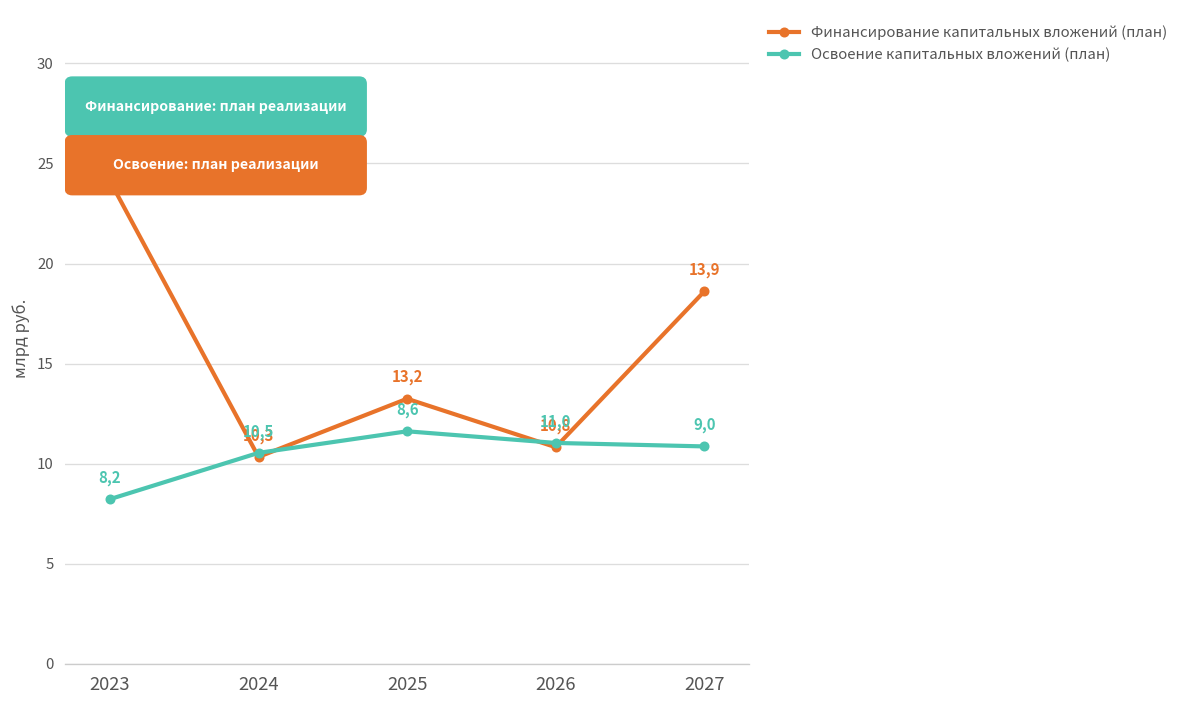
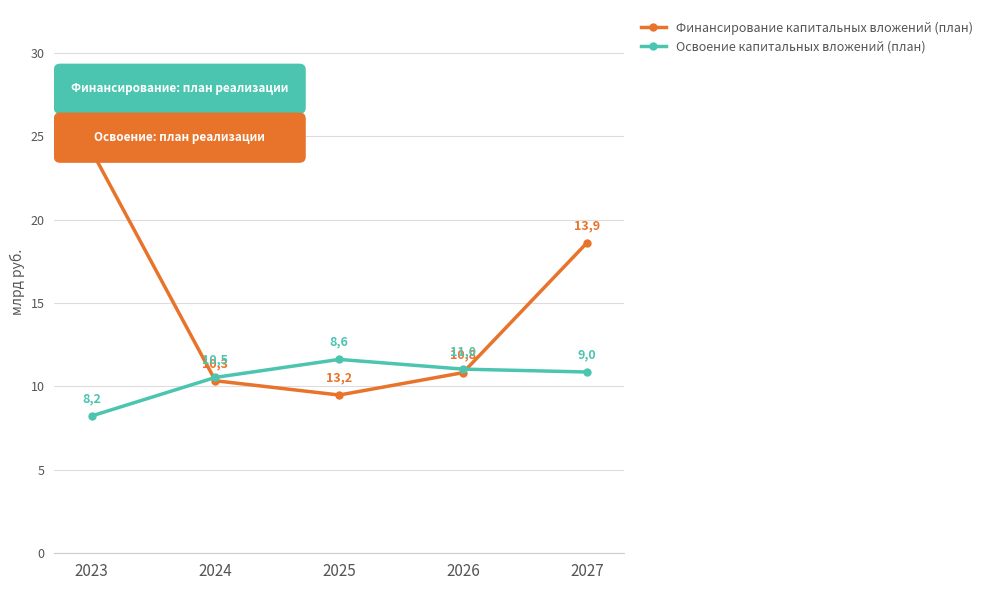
  {
    "Финансирование капитальных вложений (план)": {
      "2024": 10.3,
-     "2025": 13.2,
+     "2025": 9.5,
      "2026": 10.8
    },
    "Освоение капитальных вложений (план)": {
      "2025": 11.6
    }
  }
